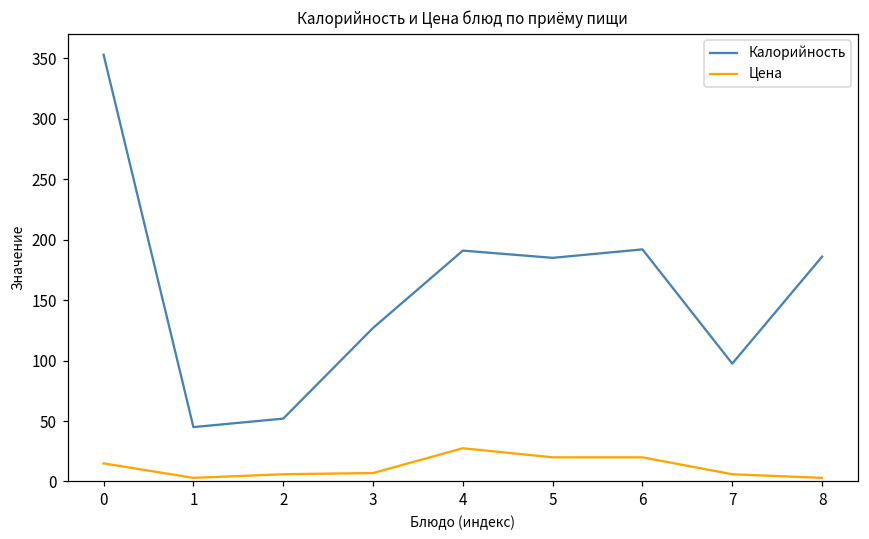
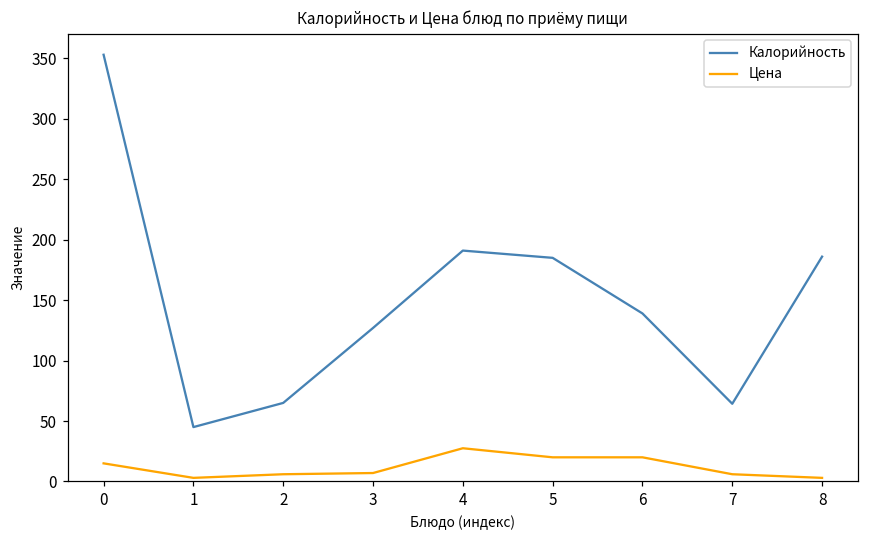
  {
    "Калорийность": {
      "0": 353,
      "1": 45,
-     "2": 52,
+     "2": 65,
      "3": 127,
      "4": 191,
      "5": 185,
-     "6": 192,
-     "7": 98,
+     "6": 139,
+     "7": 64,
      "8": 186
    },
    "Цена": {
      "0": 15,
      "1": 3,
      "2": 6,
      "3": 7,
      "4": 28,
      "5": 20,
      "6": 20,
      "7": 6,
      "8": 3
    }
  }
